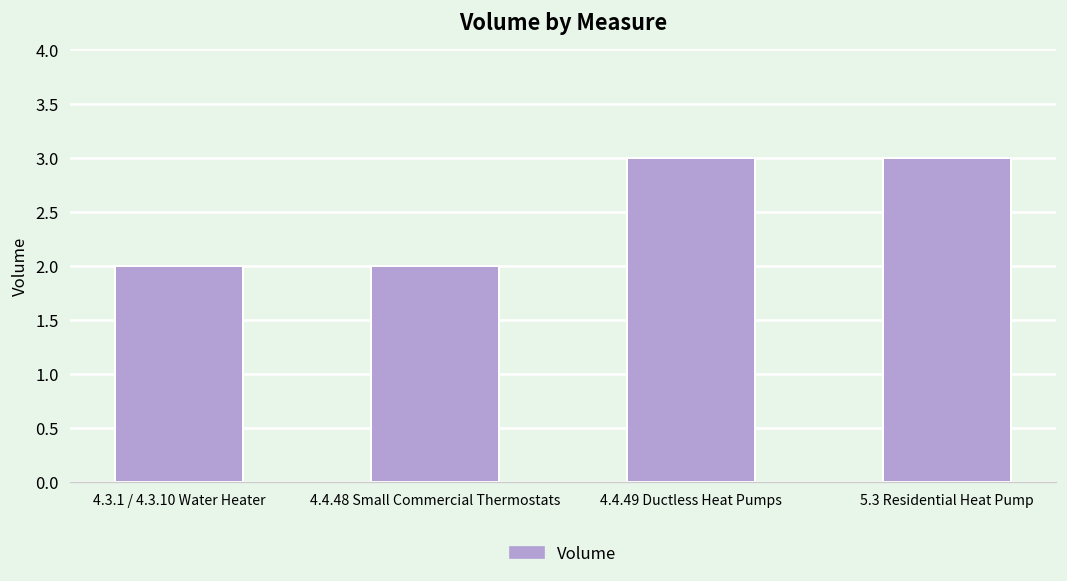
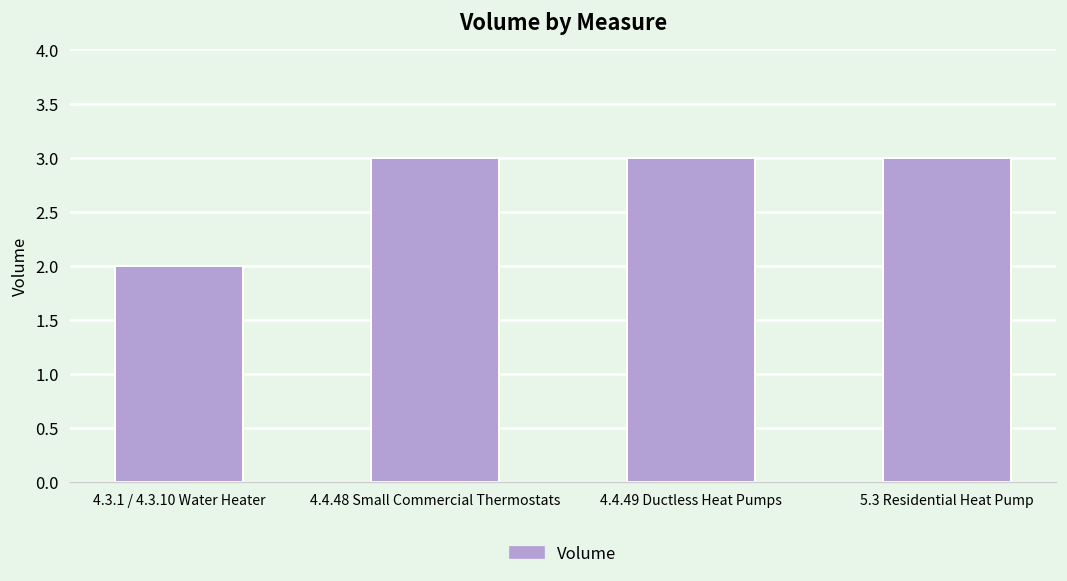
  {
    "4.3.1 / 4.3.10 Water Heater": 2,
-   "4.4.48 Small Commercial Thermostats": 2,
+   "4.4.48 Small Commercial Thermostats": 3,
    "4.4.49 Ductless Heat Pumps": 3,
    "5.3 Residential Heat Pump": 3
  }
